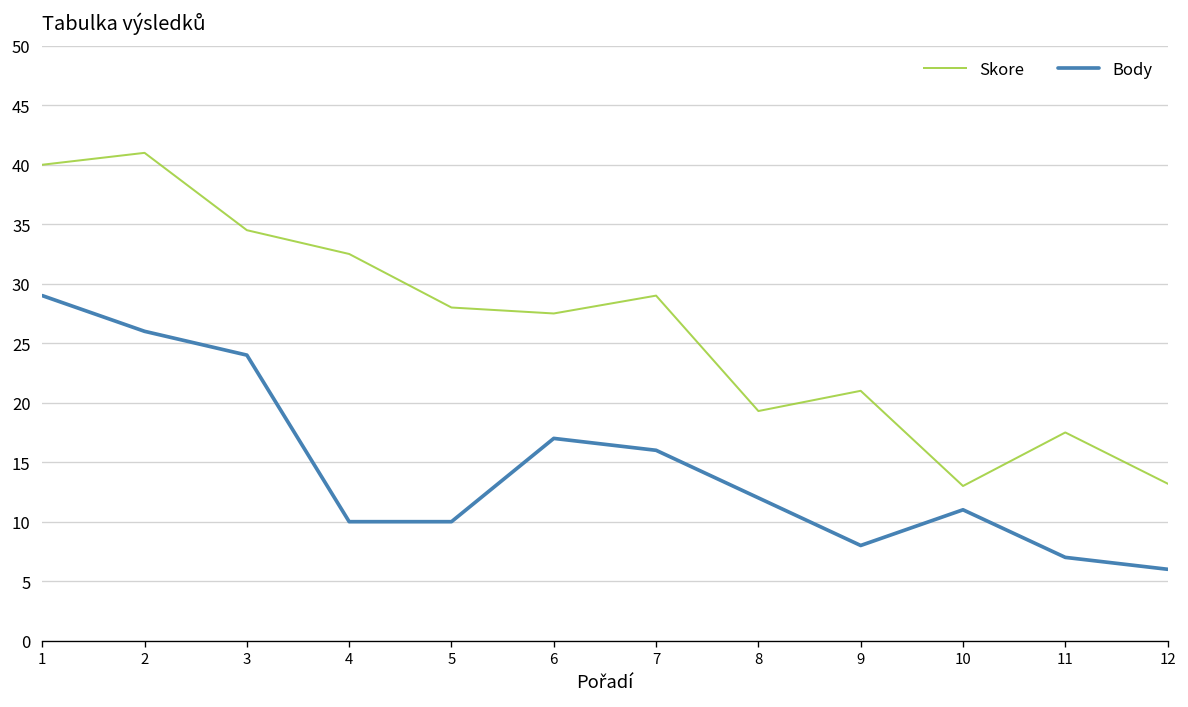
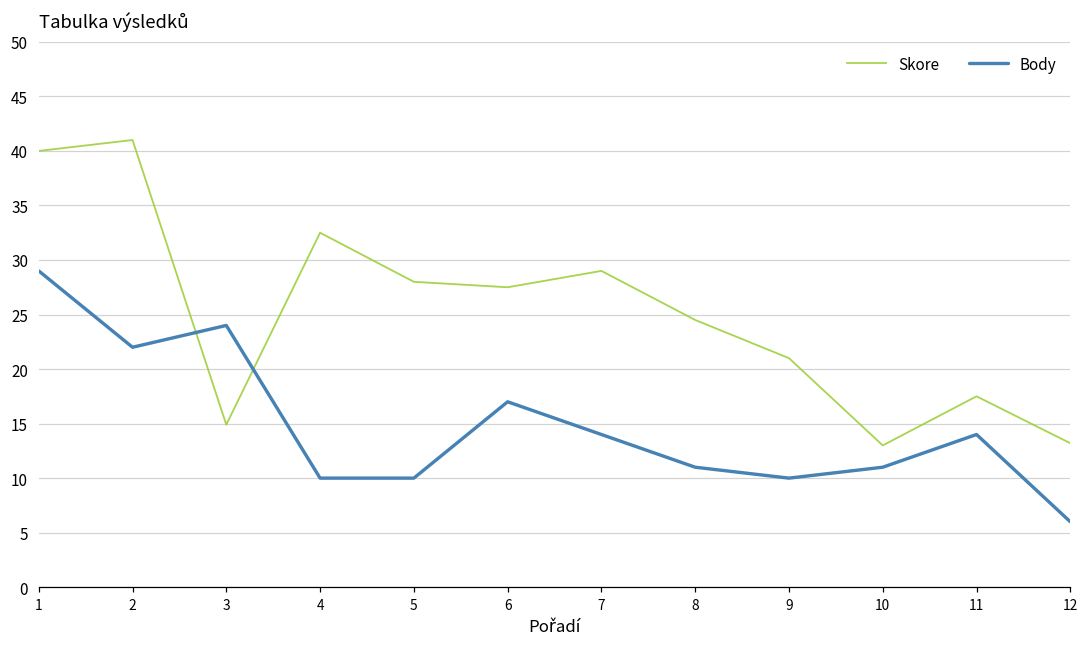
  {
    "Skore": {
      "1": 40,
      "2": 41,
-     "3": 35,
+     "3": 15,
      "4": 33,
      "5": 28,
      "6": 28,
      "7": 29,
-     "8": 19,
+     "8": 25,
      "9": 21,
      "10": 13,
      "11": 18,
      "12": 13
    },
    "Body": {
      "1": 29,
-     "2": 26,
+     "2": 22,
      "3": 24,
      "4": 10,
      "5": 10,
      "6": 17,
-     "7": 16,
-     "8": 12,
-     "9": 8,
+     "7": 14,
+     "8": 11,
+     "9": 10,
      "10": 11,
-     "11": 7,
+     "11": 14,
      "12": 6
    }
  }
